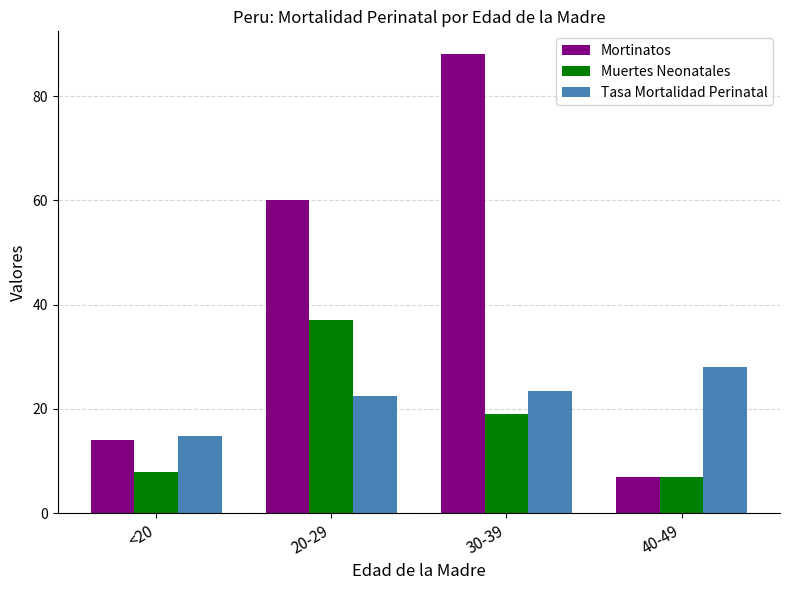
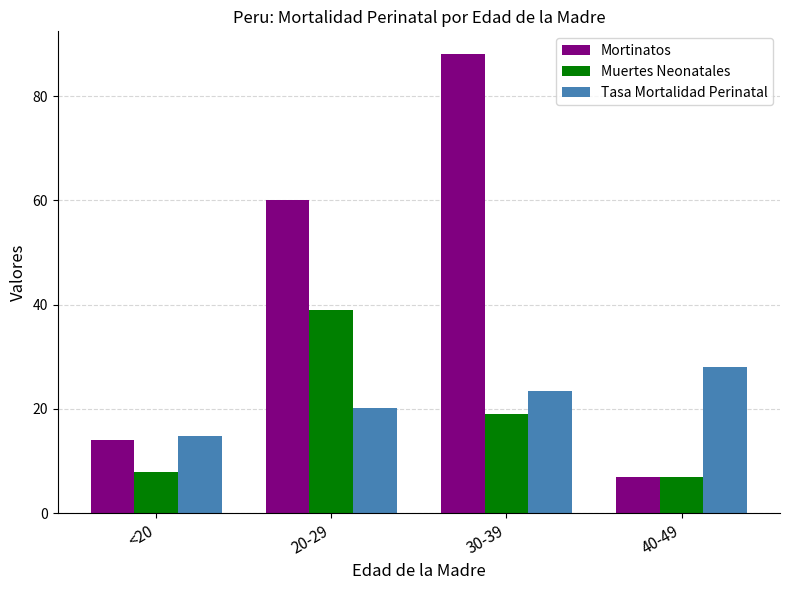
  {
    "Mortinatos": {
      "<20": 14,
      "20-29": 60,
      "30-39": 88,
      "40-49": 7
    },
    "Muertes Neonatales": {
      "<20": 8,
-     "20-29": 37,
+     "20-29": 39,
      "30-39": 19,
      "40-49": 7
    },
    "Tasa Mortalidad Perinatal": {
      "<20": 15,
-     "20-29": 22,
+     "20-29": 20,
      "30-39": 24,
      "40-49": 28
    }
  }
